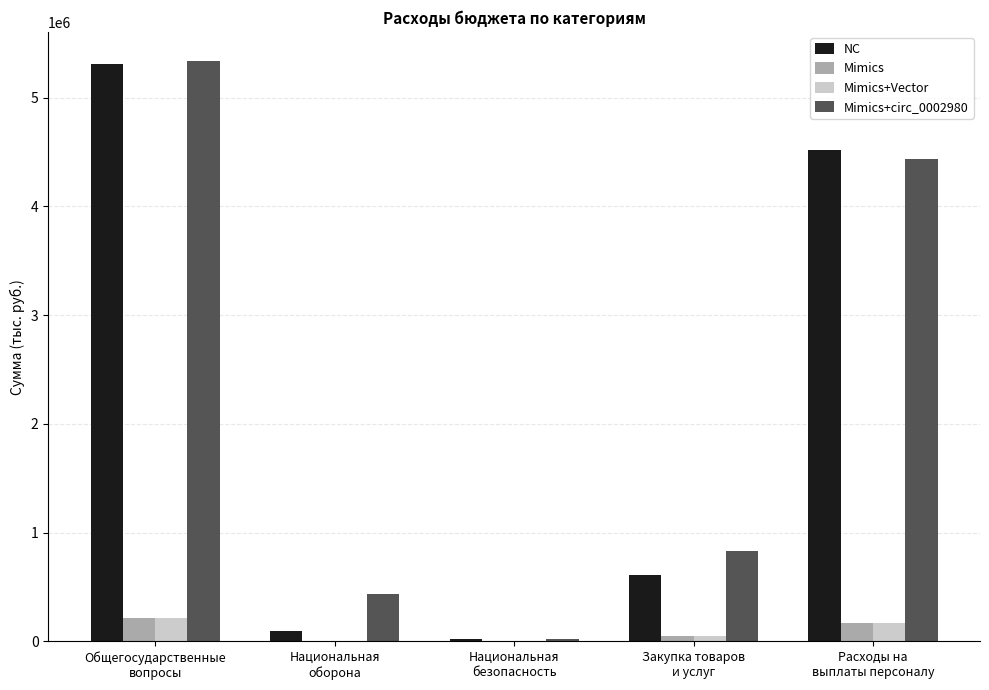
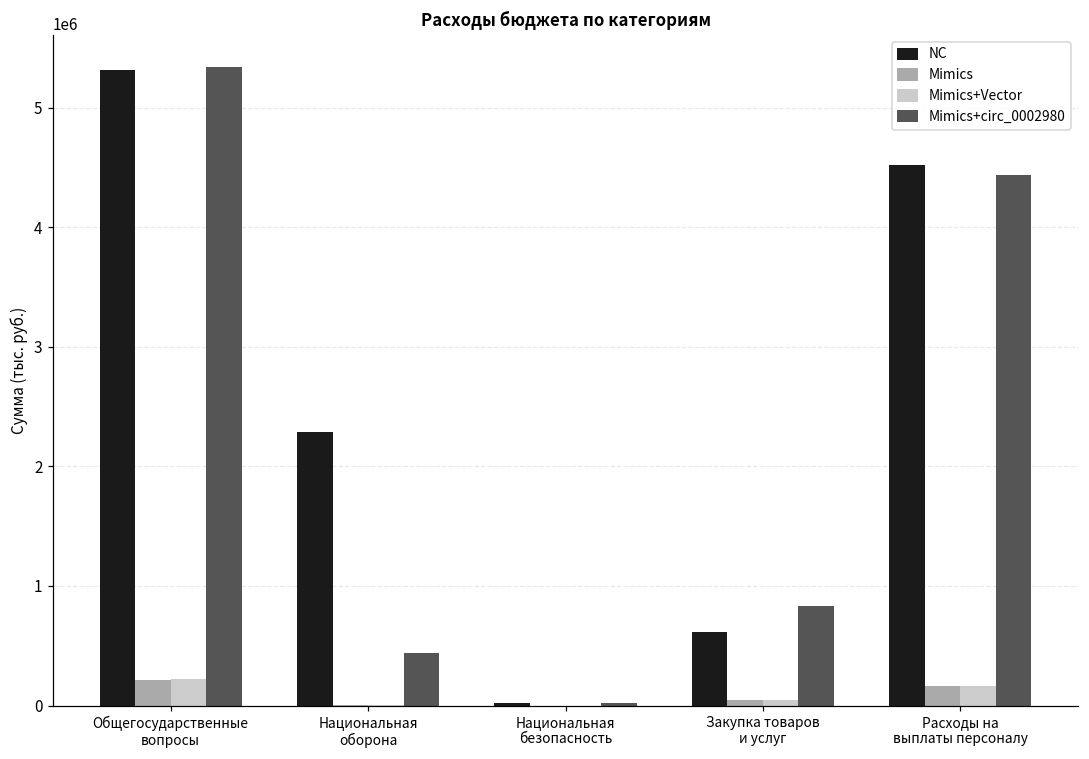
  {
    "NC": {
      "Общегосударственные вопросы": 5310000,
-     "Национальная оборона": 100000,
+     "Национальная оборона": 2290000,
      "Закупка товаров и услуг": 610000,
      "Расходы на выплаты персоналу": 4520000
    },
    "Mimics+circ_0002980": {
      "Общегосударственные вопросы": 5340000,
      "Национальная оборона": 440000,
      "Закупка товаров и услуг": 840000,
      "Расходы на выплаты персоналу": 4440000
    }
  }
